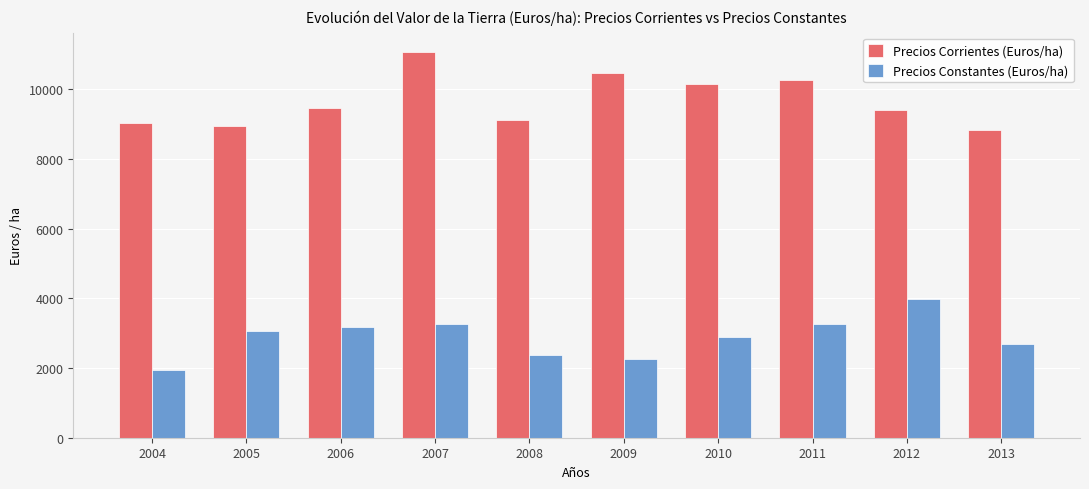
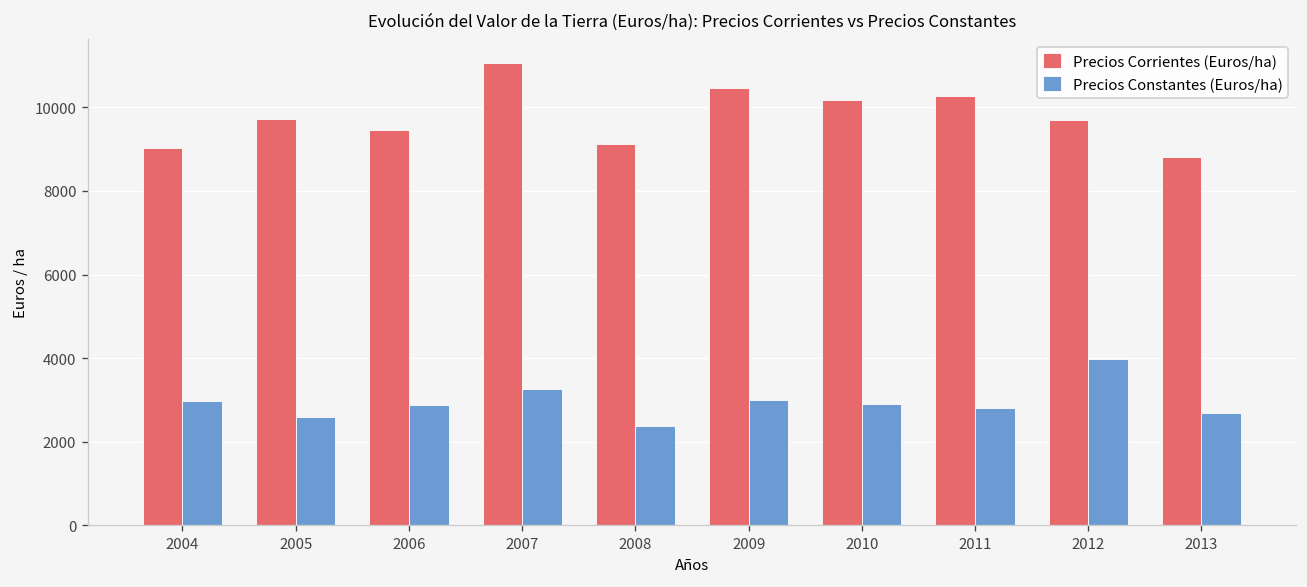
  {
    "Precios Corrientes (Euros/ha)": {
      "2004": 9000,
-     "2005": 9000,
+     "2005": 9700,
      "2006": 9500,
      "2007": 11100,
      "2008": 9100,
      "2009": 10500,
      "2010": 10200,
      "2011": 10300,
-     "2012": 9400,
+     "2012": 9700,
      "2013": 8800
    },
    "Precios Constantes (Euros/ha)": {
-     "2004": 1900,
-     "2005": 3100,
-     "2006": 3200,
+     "2004": 3000,
+     "2005": 2600,
+     "2006": 2900,
      "2007": 3300,
      "2008": 2400,
-     "2009": 2300,
+     "2009": 3000,
      "2010": 2900,
-     "2011": 3300,
+     "2011": 2800,
      "2012": 4000,
      "2013": 2700
    }
  }
